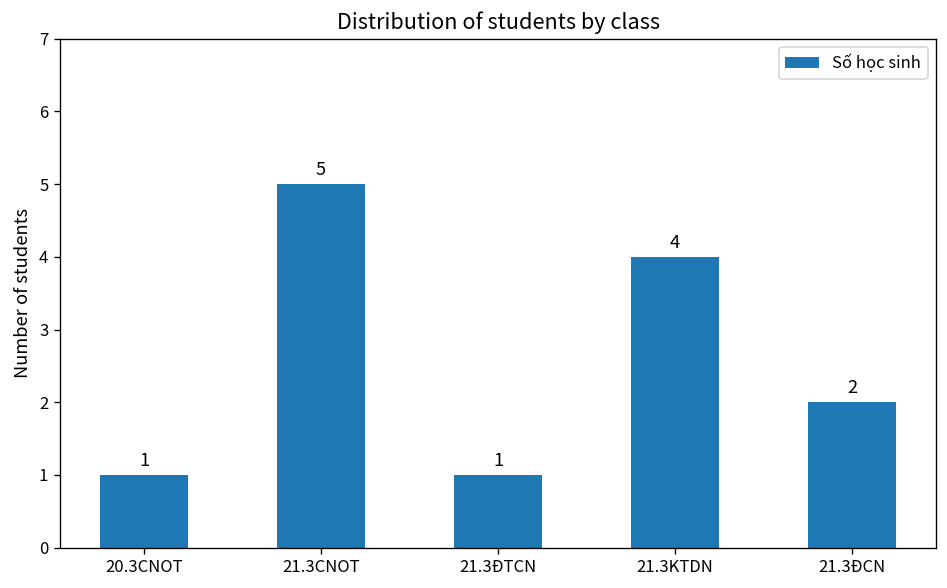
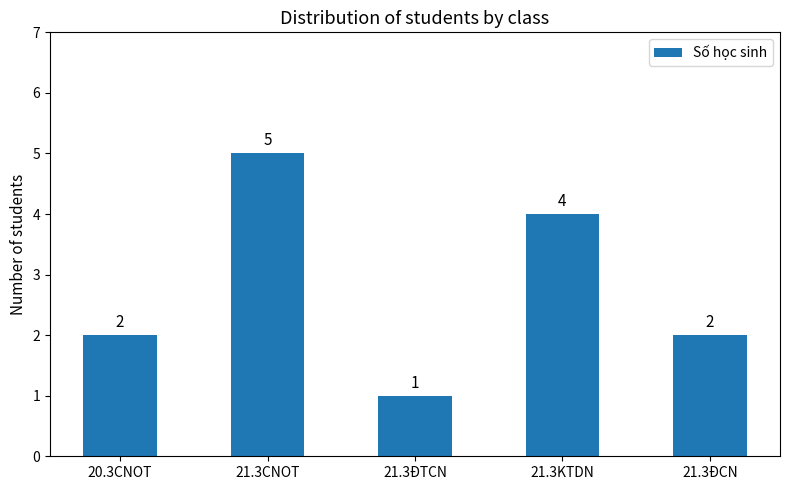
  {
-   "20.3CNOT": 1,
+   "20.3CNOT": 2,
    "21.3CNOT": 5,
    "21.3ĐTCN": 1,
    "21.3KTDN": 4,
    "21.3ĐCN": 2
  }
